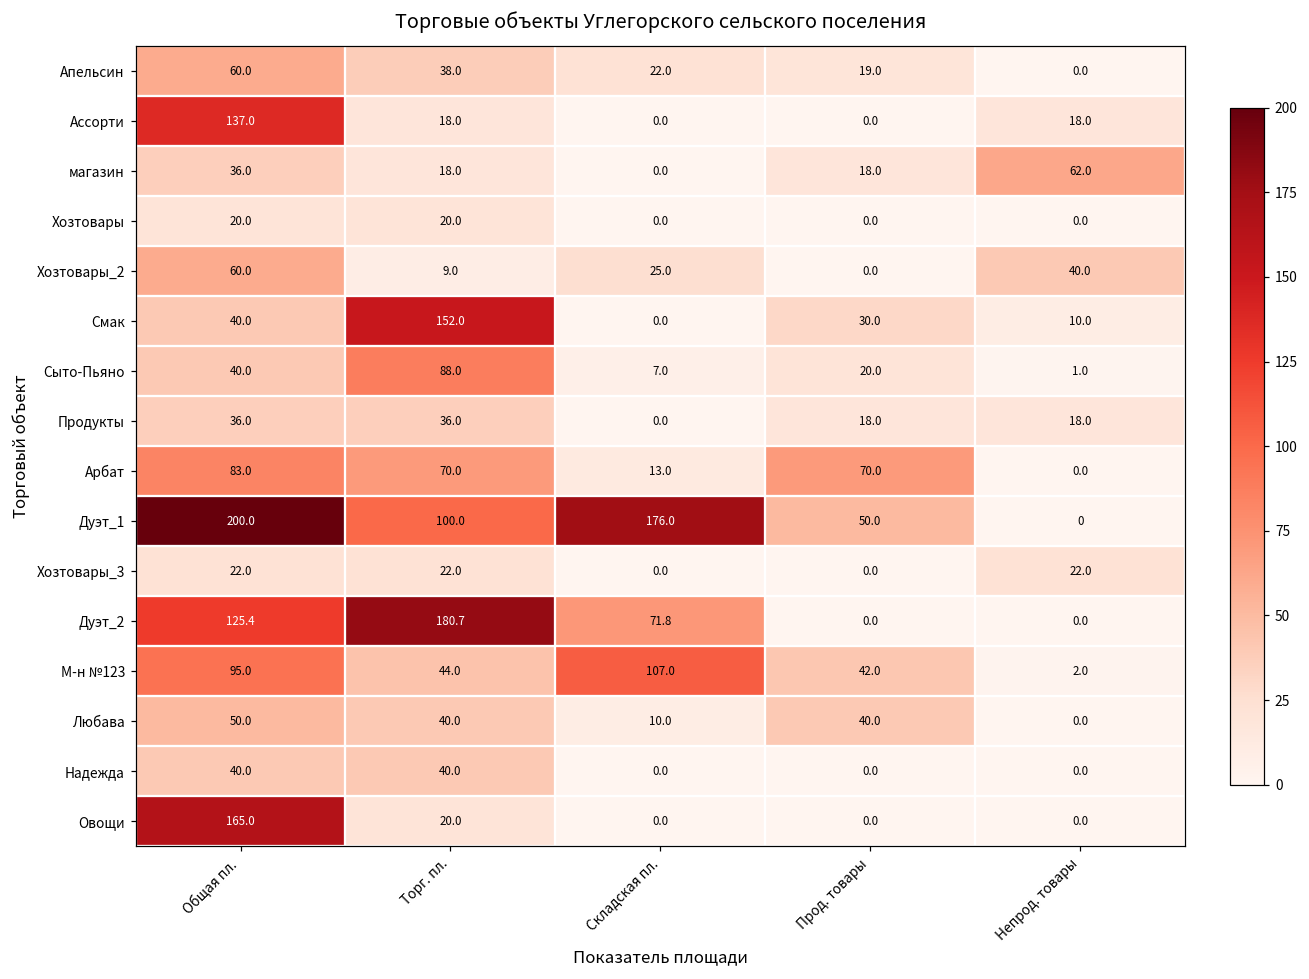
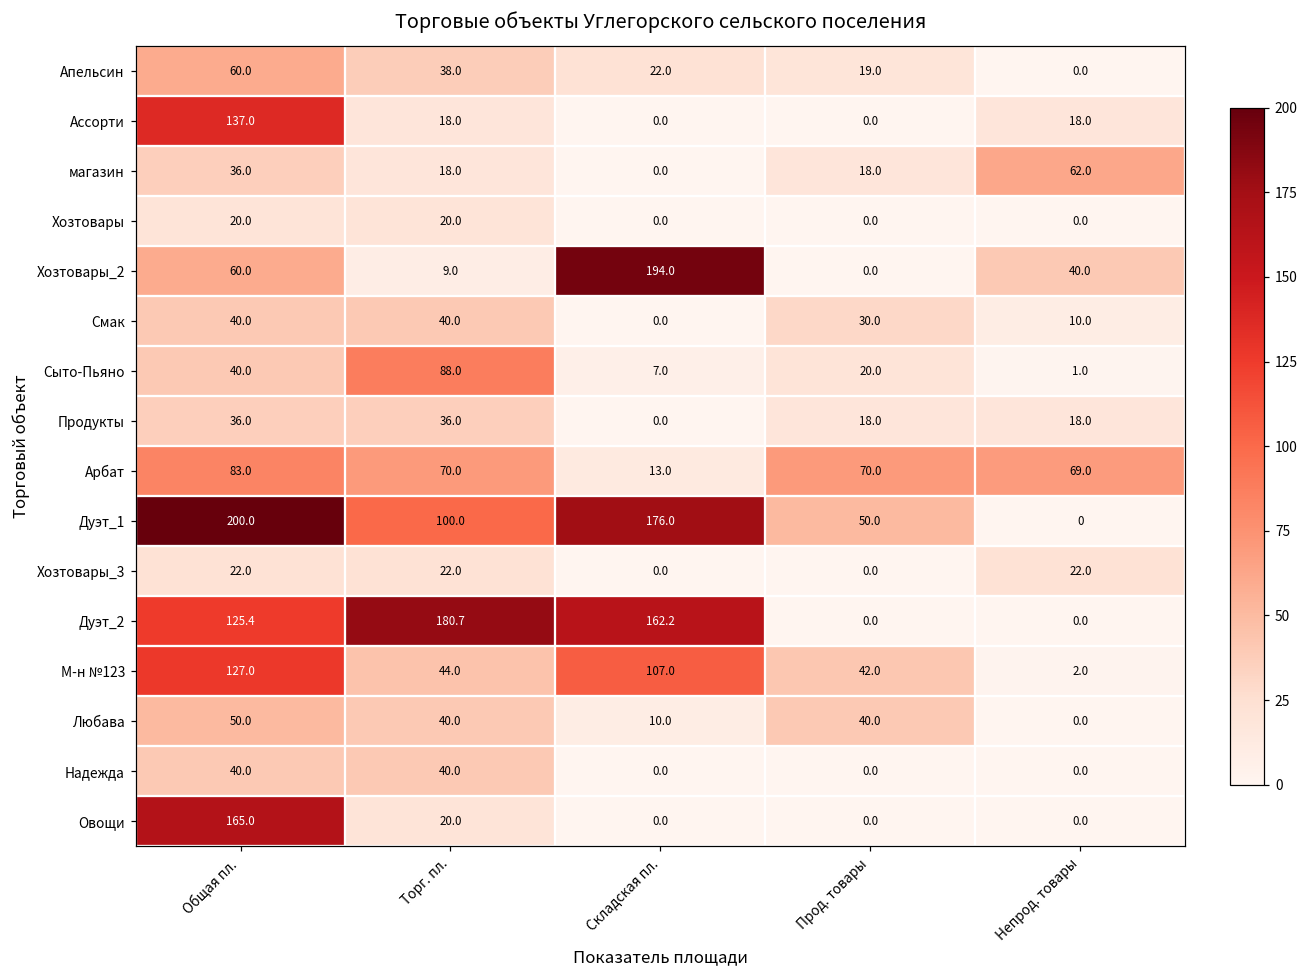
  {
    "Апельсин": {
      "Общая пл.": 60.0,
      "Торг. пл.": 38.0,
      "Складская пл.": 22.0,
      "Прод. товары": 19.0,
      "Непрод. товары": 0.0
    },
    "Ассорти": {
      "Общая пл.": 137.0,
      "Торг. пл.": 18.0,
      "Складская пл.": 0.0,
      "Прод. товары": 0.0,
      "Непрод. товары": 18.0
    },
    "магазин": {
      "Общая пл.": 36.0,
      "Торг. пл.": 18.0,
      "Складская пл.": 0.0,
      "Прод. товары": 18.0,
      "Непрод. товары": 62.0
    },
    "Хозтовары": {
      "Общая пл.": 20.0,
      "Торг. пл.": 20.0,
      "Складская пл.": 0.0,
      "Прод. товары": 0.0,
      "Непрод. товары": 0.0
    },
    "Хозтовары_2": {
      "Общая пл.": 60.0,
      "Торг. пл.": 9.0,
-     "Складская пл.": 25.0,
+     "Складская пл.": 194.0,
      "Прод. товары": 0.0,
      "Непрод. товары": 40.0
    },
    "Смак": {
      "Общая пл.": 40.0,
-     "Торг. пл.": 152.0,
+     "Торг. пл.": 40.0,
      "Складская пл.": 0.0,
      "Прод. товары": 30.0,
      "Непрод. товары": 10.0
    },
    "Сыто-Пьяно": {
      "Общая пл.": 40.0,
      "Торг. пл.": 88.0,
      "Складская пл.": 7.0,
      "Прод. товары": 20.0,
      "Непрод. товары": 1.0
    },
    "Продукты": {
      "Общая пл.": 36.0,
      "Торг. пл.": 36.0,
      "Складская пл.": 0.0,
      "Прод. товары": 18.0,
      "Непрод. товары": 18.0
    },
    "Арбат": {
      "Общая пл.": 83.0,
      "Торг. пл.": 70.0,
      "Складская пл.": 13.0,
      "Прод. товары": 70.0,
-     "Непрод. товары": 0.0
+     "Непрод. товары": 69.0
    },
    "Дуэт_1": {
      "Общая пл.": 200.0,
      "Торг. пл.": 100.0,
      "Складская пл.": 176.0,
      "Прод. товары": 50.0,
      "Непрод. товары": 0
    },
    "Хозтовары_3": {
      "Общая пл.": 22.0,
      "Торг. пл.": 22.0,
      "Складская пл.": 0.0,
      "Прод. товары": 0.0,
      "Непрод. товары": 22.0
    },
    "Дуэт_2": {
      "Общая пл.": 125.4,
      "Торг. пл.": 180.7,
-     "Складская пл.": 71.8,
+     "Складская пл.": 162.2,
      "Прод. товары": 0.0,
      "Непрод. товары": 0.0
    },
    "М-н №123": {
-     "Общая пл.": 95.0,
+     "Общая пл.": 127.0,
      "Торг. пл.": 44.0,
      "Складская пл.": 107.0,
      "Прод. товары": 42.0,
      "Непрод. товары": 2.0
    },
    "Любава": {
      "Общая пл.": 50.0,
      "Торг. пл.": 40.0,
      "Складская пл.": 10.0,
      "Прод. товары": 40.0,
      "Непрод. товары": 0.0
    },
    "Надежда": {
      "Общая пл.": 40.0,
      "Торг. пл.": 40.0,
      "Складская пл.": 0.0,
      "Прод. товары": 0.0,
      "Непрод. товары": 0.0
    },
    "Овощи": {
      "Общая пл.": 165.0,
      "Торг. пл.": 20.0,
      "Складская пл.": 0.0,
      "Прод. товары": 0.0,
      "Непрод. товары": 0.0
    }
  }
